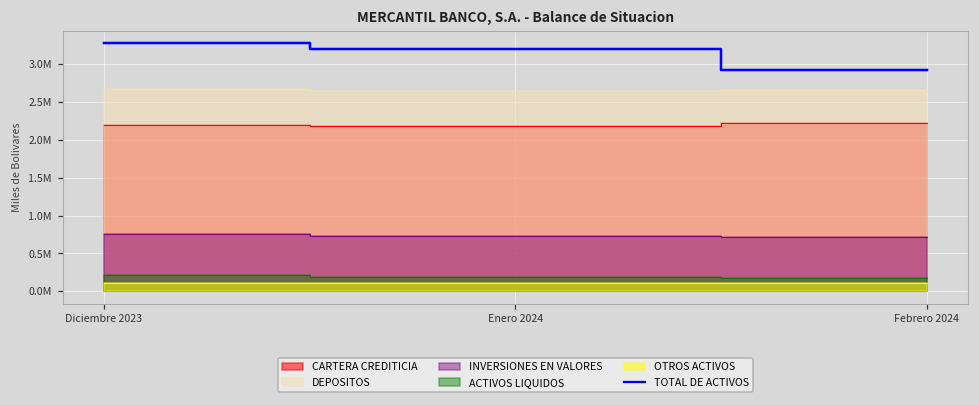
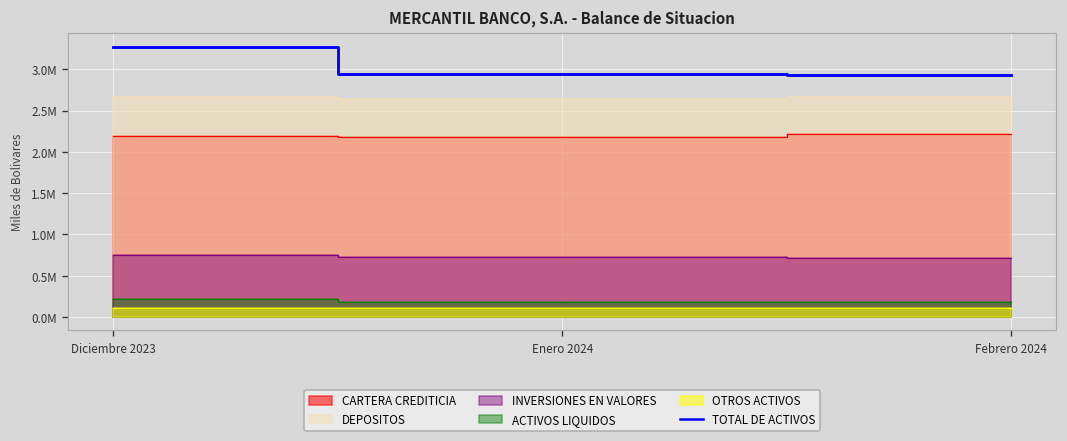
  {
    "TOTAL DE ACTIVOS": {
      "Diciembre 2023": 3300000,
-     "Enero 2024": 3200000,
+     "Enero 2024": 2900000,
      "Febrero 2024": 2900000
    }
  }
